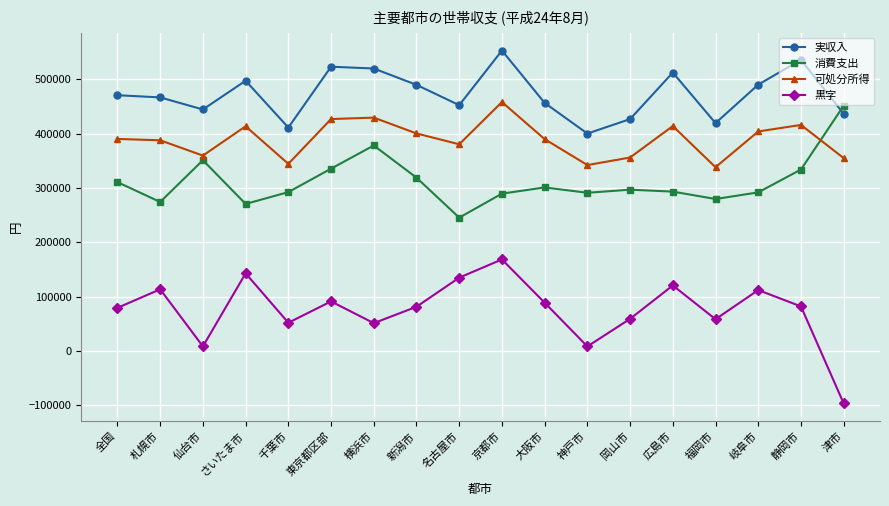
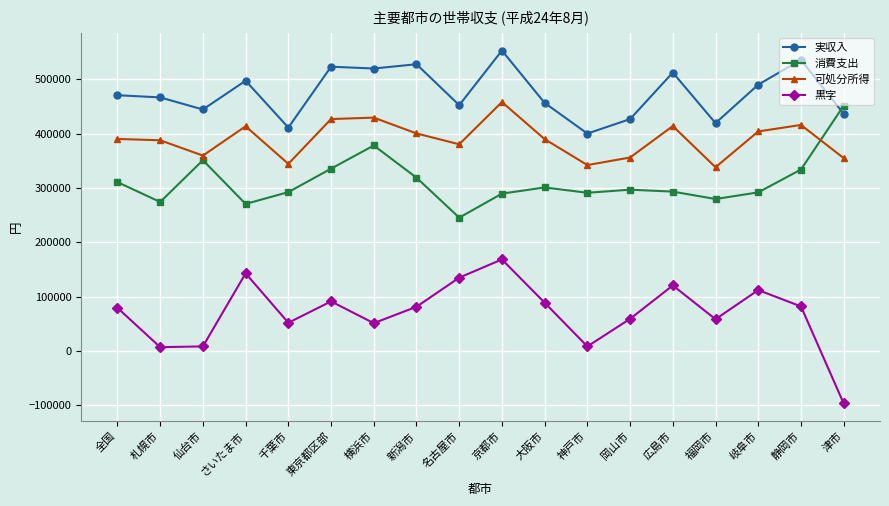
  {
    "実収入": {
      "全国": 470000,
      "札幌市": 470000,
      "仙台市": 440000,
      "さいたま市": 500000,
      "千葉市": 410000,
      "東京都区部": 520000,
      "横浜市": 520000,
-     "新潟市": 490000,
+     "新潟市": 530000,
      "名古屋市": 450000,
      "京都市": 550000,
      "大阪市": 460000,
      "神戸市": 400000,
      "岡山市": 430000,
      "広島市": 510000,
      "福岡市": 420000,
      "岐阜市": 490000,
      "津市": 440000
    },
    "消費支出": {
      "全国": 310000,
      "札幌市": 270000,
      "仙台市": 350000,
      "さいたま市": 270000,
      "千葉市": 290000,
      "東京都区部": 340000,
      "横浜市": 380000,
      "新潟市": 320000,
      "名古屋市": 250000,
      "京都市": 290000,
      "大阪市": 300000,
      "神戸市": 290000,
      "岡山市": 300000,
      "広島市": 290000,
      "福岡市": 280000,
      "岐阜市": 290000,
      "静岡市": 330000,
      "津市": 450000
    },
    "可処分所得": {
      "全国": 390000,
      "札幌市": 390000,
      "仙台市": 360000,
      "さいたま市": 410000,
      "千葉市": 340000,
      "東京都区部": 430000,
      "横浜市": 430000,
      "新潟市": 400000,
      "名古屋市": 380000,
      "京都市": 460000,
      "大阪市": 390000,
      "神戸市": 340000,
      "岡山市": 360000,
      "広島市": 410000,
      "福岡市": 340000,
      "岐阜市": 400000,
      "静岡市": 420000,
      "津市": 350000
    },
    "黒字": {
      "全国": 80000,
-     "札幌市": 110000,
+     "札幌市": 10000,
      "仙台市": 10000,
      "さいたま市": 140000,
      "千葉市": 50000,
      "東京都区部": 90000,
      "横浜市": 50000,
      "新潟市": 80000,
      "名古屋市": 130000,
      "京都市": 170000,
      "大阪市": 90000,
      "神戸市": 10000,
      "岡山市": 60000,
      "広島市": 120000,
      "福岡市": 60000,
      "岐阜市": 110000,
      "静岡市": 80000,
      "津市": -100000
    }
  }
